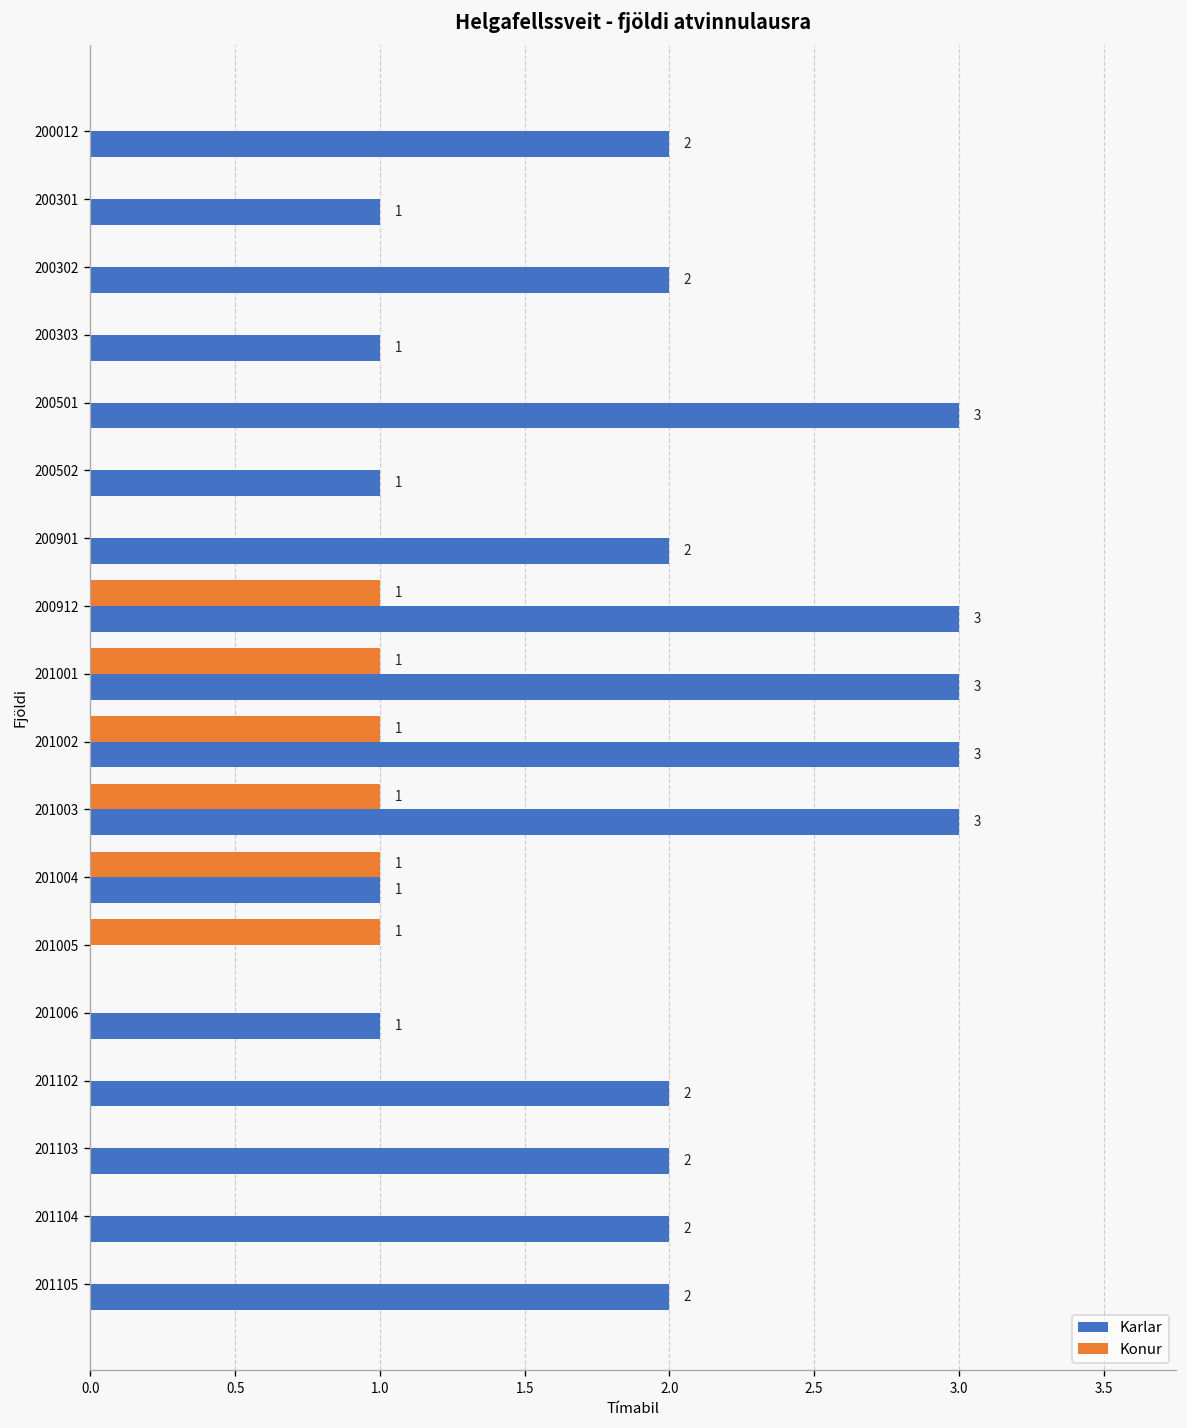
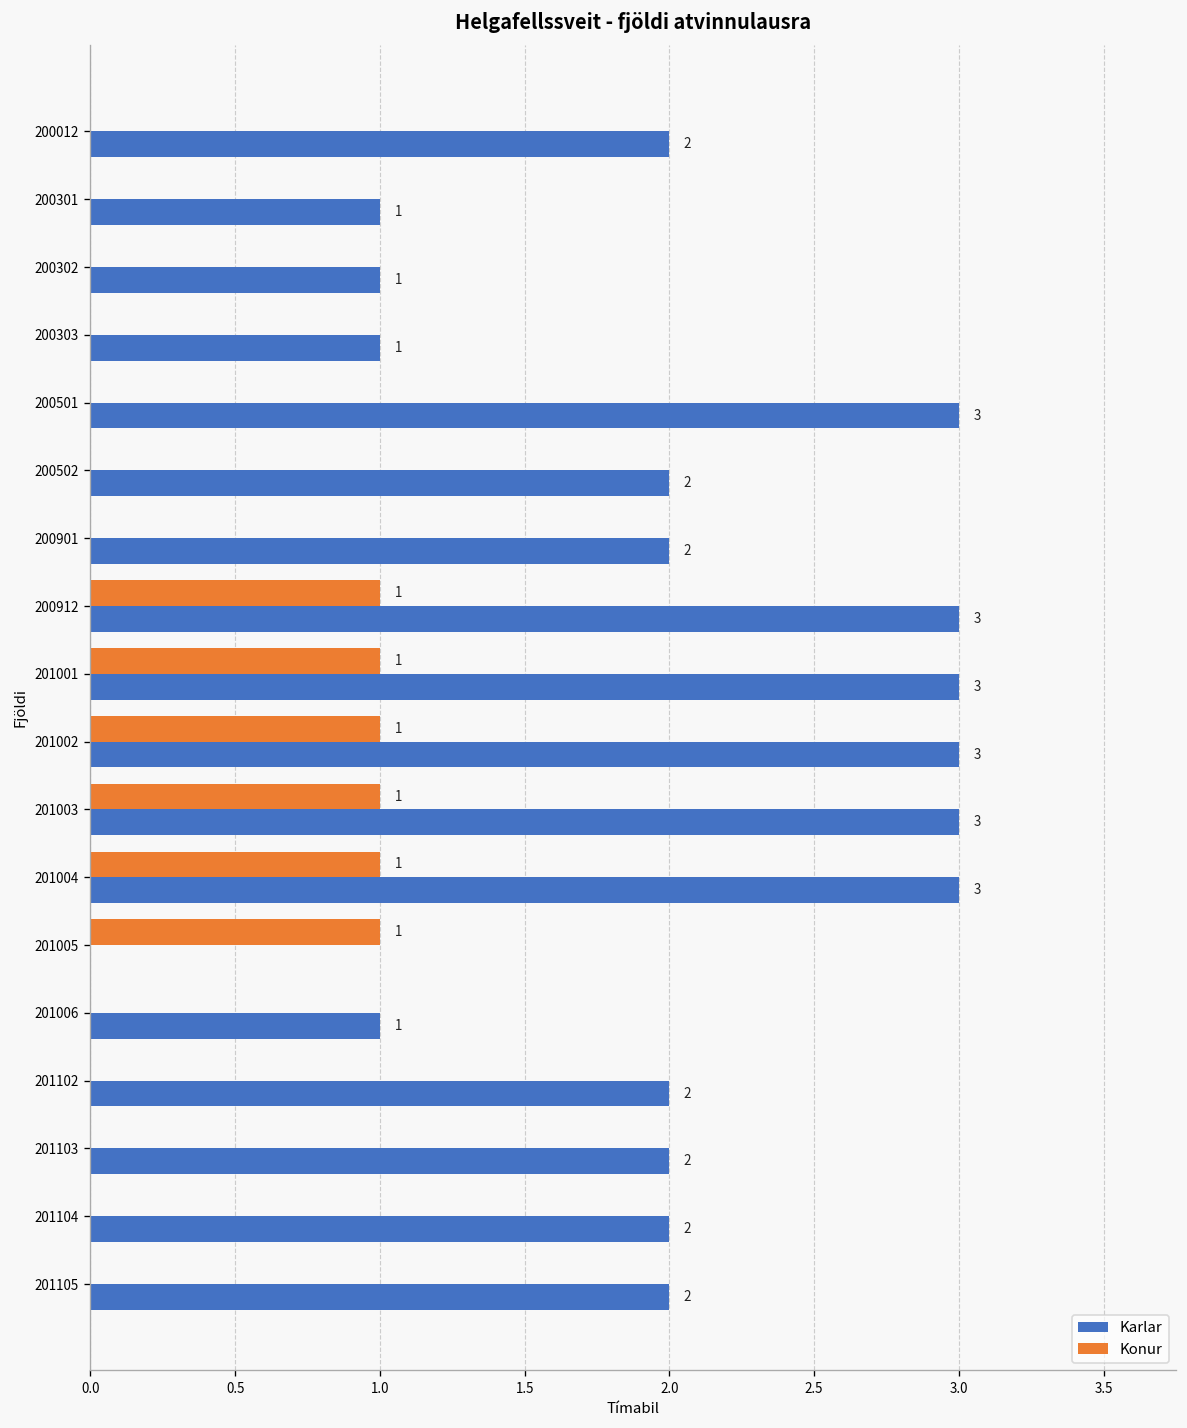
  {
    "Karlar": {
      "200012": 2,
      "200301": 1,
-     "200302": 2,
+     "200302": 1,
      "200303": 1,
      "200501": 3,
-     "200502": 1,
+     "200502": 2,
      "200901": 2,
      "200912": 3,
      "201001": 3,
      "201002": 3,
      "201003": 3,
-     "201004": 1,
+     "201004": 3,
      "201006": 1,
      "201102": 2,
      "201103": 2,
      "201104": 2,
      "201105": 2
    },
    "Konur": {
      "200912": 1,
      "201001": 1,
      "201002": 1,
      "201003": 1,
      "201004": 1,
      "201005": 1
    }
  }
